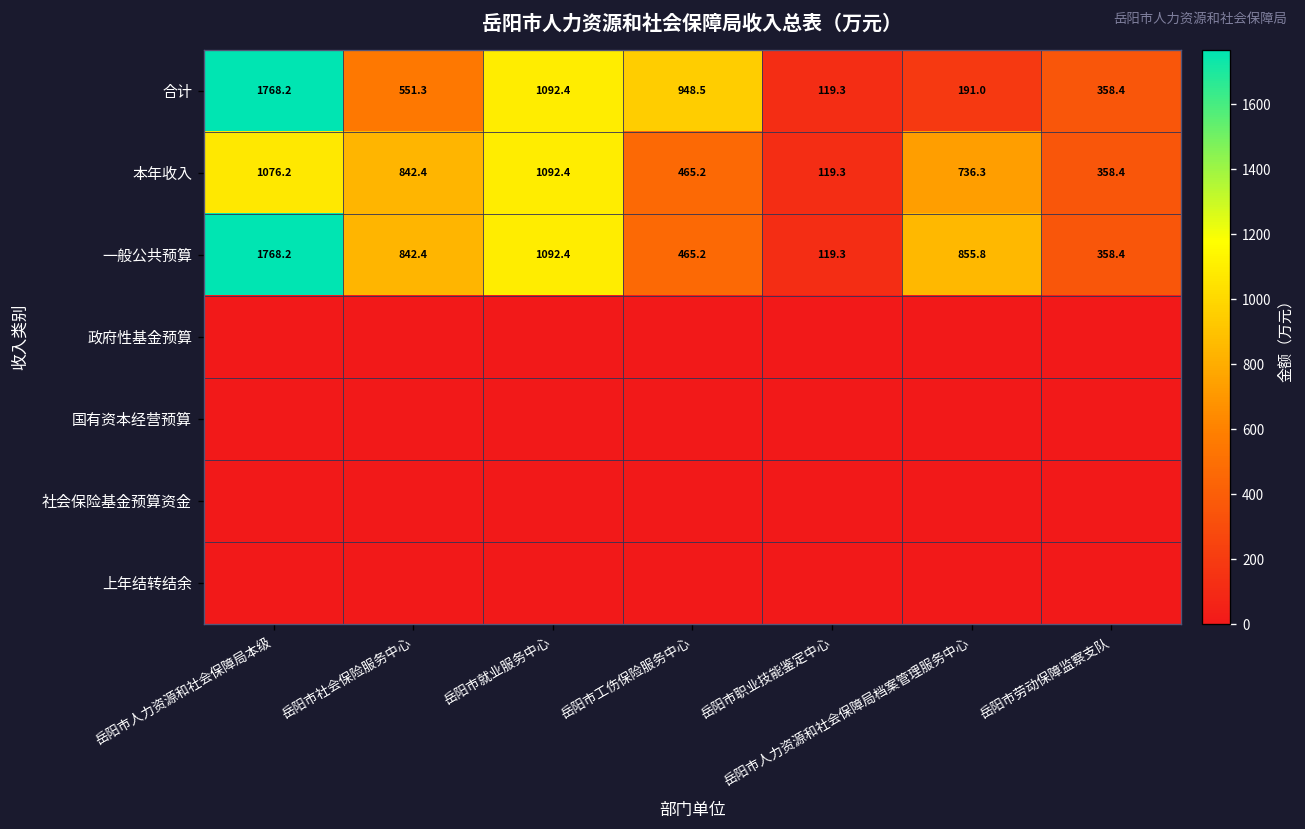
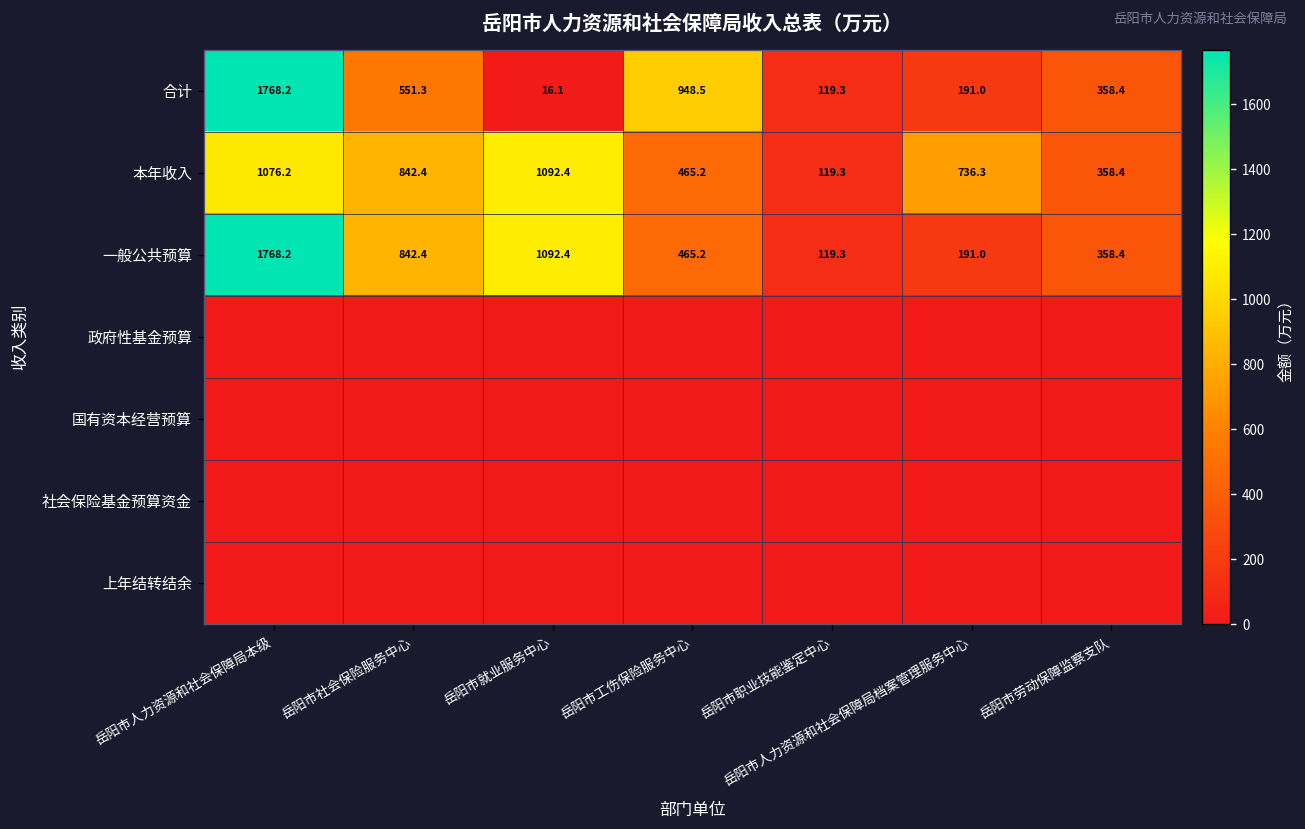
  {
    "合计": {
      "岳阳市人力资源和社会保障局本级": 1768.2,
      "岳阳市社会保险服务中心": 551.3,
-     "岳阳市就业服务中心": 1092.4,
+     "岳阳市就业服务中心": 16.1,
      "岳阳市工伤保险服务中心": 948.5,
      "岳阳市职业技能鉴定中心": 119.3,
      "岳阳市人力资源和社会保障局档案管理服务中心": 191.0,
      "岳阳市劳动保障监察支队": 358.4
    },
    "本年收入": {
      "岳阳市人力资源和社会保障局本级": 1076.2,
      "岳阳市社会保险服务中心": 842.4,
      "岳阳市就业服务中心": 1092.4,
      "岳阳市工伤保险服务中心": 465.2,
      "岳阳市职业技能鉴定中心": 119.3,
      "岳阳市人力资源和社会保障局档案管理服务中心": 736.3,
      "岳阳市劳动保障监察支队": 358.4
    },
    "一般公共预算": {
      "岳阳市人力资源和社会保障局本级": 1768.2,
      "岳阳市社会保险服务中心": 842.4,
      "岳阳市就业服务中心": 1092.4,
      "岳阳市工伤保险服务中心": 465.2,
      "岳阳市职业技能鉴定中心": 119.3,
-     "岳阳市人力资源和社会保障局档案管理服务中心": 855.8,
+     "岳阳市人力资源和社会保障局档案管理服务中心": 191.0,
      "岳阳市劳动保障监察支队": 358.4
    }
  }
